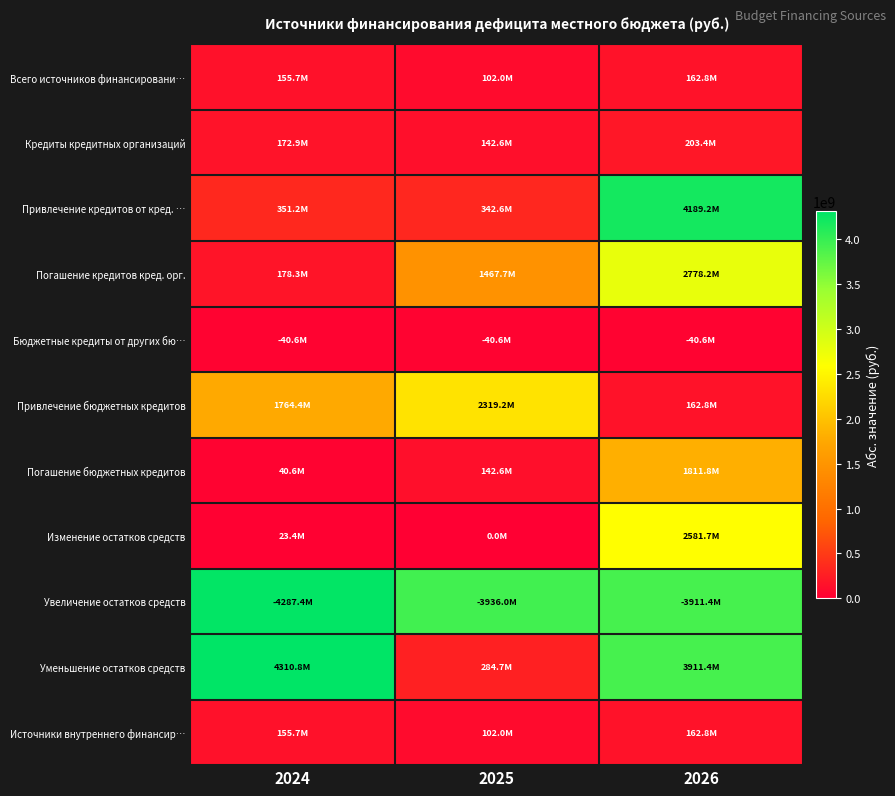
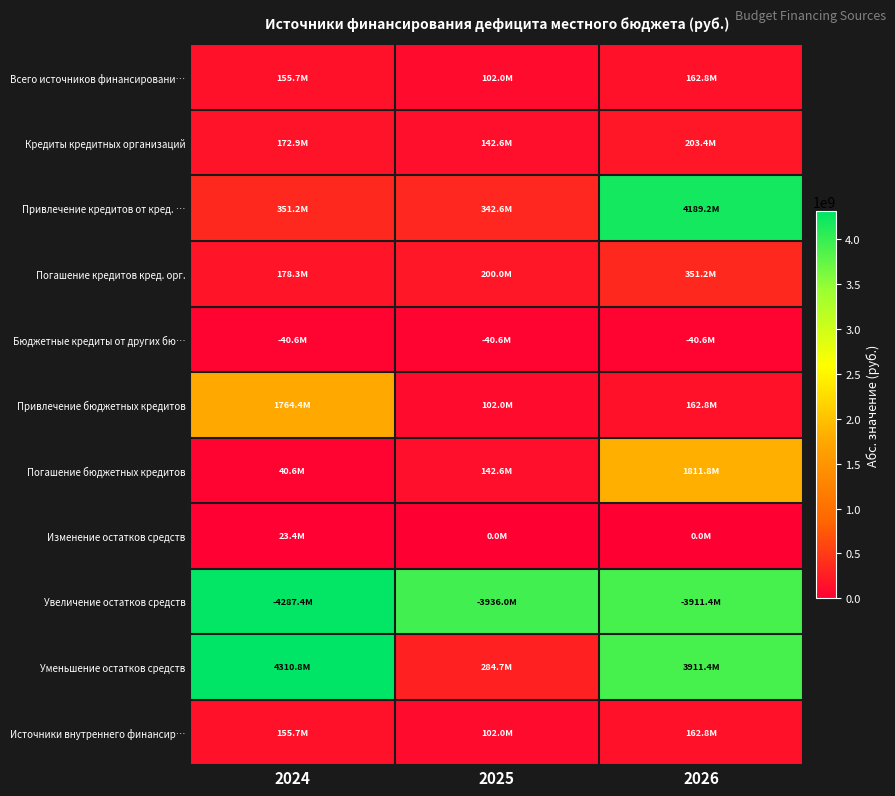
  {
    "Всего источников финансировани…": {
      "2024": "155.7M",
      "2025": "102.0M",
      "2026": "162.8M"
    },
    "Кредиты кредитных организаций": {
      "2024": "172.9M",
      "2025": "142.6M",
      "2026": "203.4M"
    },
    "Привлечение кредитов от кред. …": {
      "2024": "351.2M",
      "2025": "342.6M",
      "2026": "4189.2M"
    },
    "Погашение кредитов кред. орг.": {
      "2024": "178.3M",
-     "2025": "1467.7M",
-     "2026": "2778.2M"
+     "2025": "200.0M",
+     "2026": "351.2M"
    },
    "Бюджетные кредиты от других бю…": {
      "2024": "-40.6M",
      "2025": "-40.6M",
      "2026": "-40.6M"
    },
    "Привлечение бюджетных кредитов": {
      "2024": "1764.4M",
-     "2025": "2319.2M",
+     "2025": "102.0M",
      "2026": "162.8M"
    },
    "Погашение бюджетных кредитов": {
      "2024": "40.6M",
      "2025": "142.6M",
      "2026": "1811.8M"
    },
    "Изменение остатков средств": {
      "2024": "23.4M",
      "2025": "0.0M",
-     "2026": "2581.7M"
+     "2026": "0.0M"
    },
    "Увеличение остатков средств": {
      "2024": "-4287.4M",
      "2025": "-3936.0M",
      "2026": "-3911.4M"
    },
    "Уменьшение остатков средств": {
      "2024": "4310.8M",
      "2025": "284.7M",
      "2026": "3911.4M"
    },
    "Источники внутреннего финансир…": {
      "2024": "155.7M",
      "2025": "102.0M",
      "2026": "162.8M"
    }
  }
